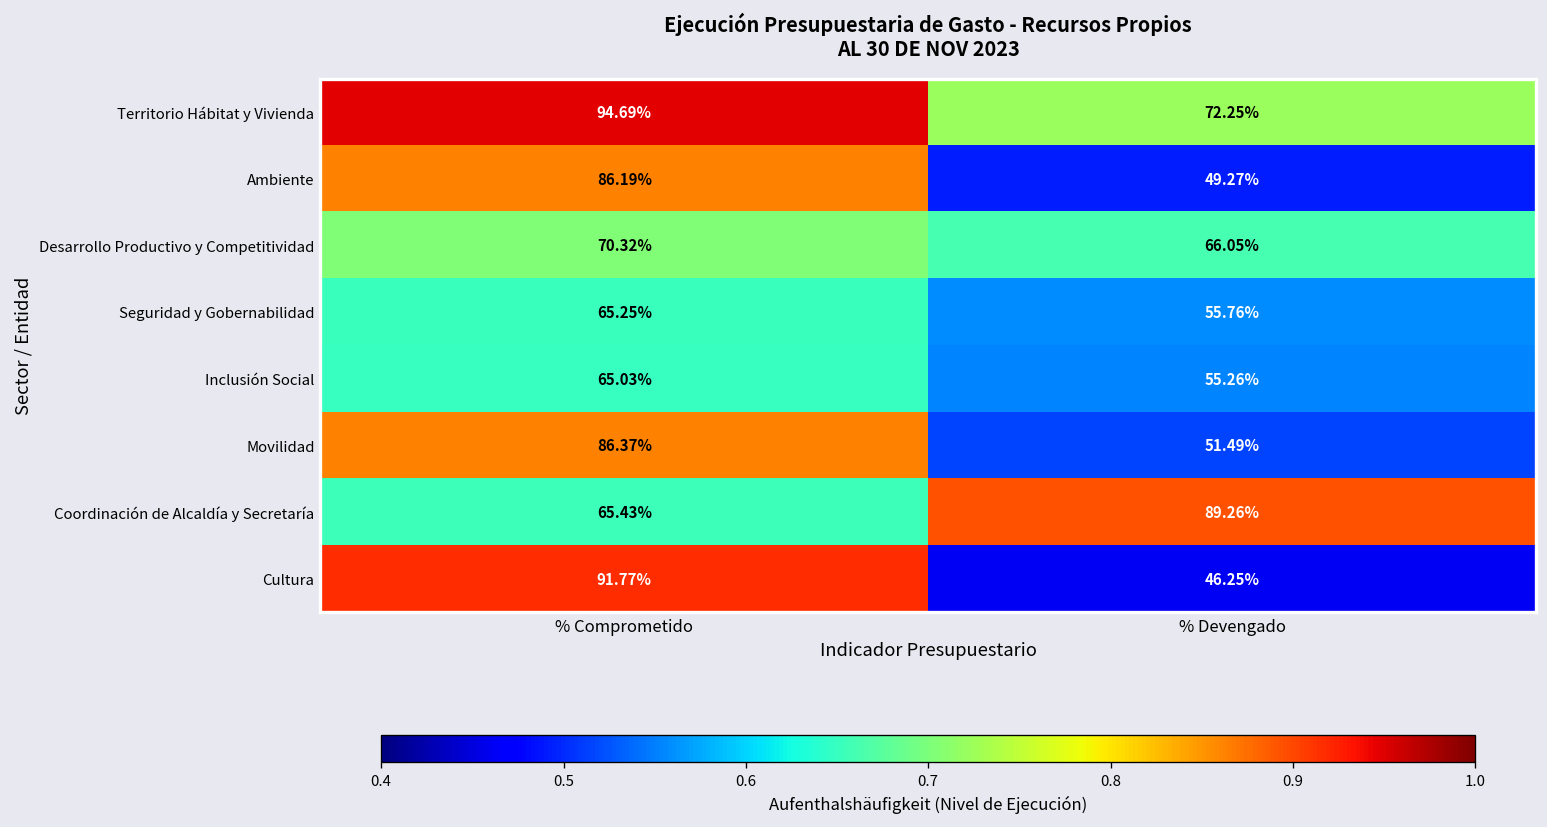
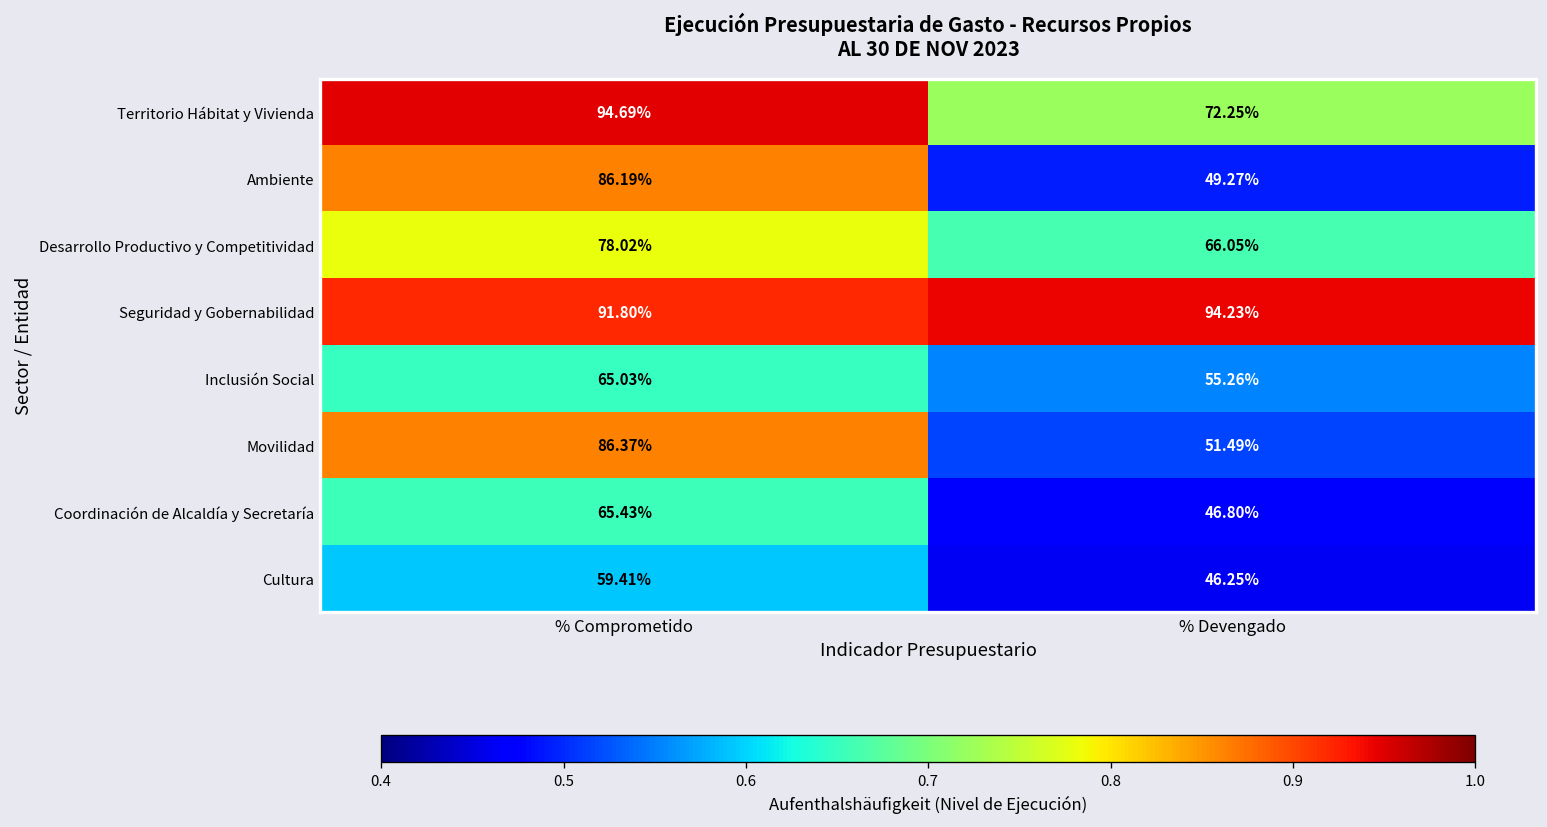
  {
    "Territorio Hábitat y Vivienda": {
      "% Comprometido": "94.69%",
      "% Devengado": "72.25%"
    },
    "Ambiente": {
      "% Comprometido": "86.19%",
      "% Devengado": "49.27%"
    },
    "Desarrollo Productivo y Competitividad": {
-     "% Comprometido": "70.32%",
+     "% Comprometido": "78.02%",
      "% Devengado": "66.05%"
    },
    "Seguridad y Gobernabilidad": {
-     "% Comprometido": "65.25%",
-     "% Devengado": "55.76%"
+     "% Comprometido": "91.80%",
+     "% Devengado": "94.23%"
    },
    "Inclusión Social": {
      "% Comprometido": "65.03%",
      "% Devengado": "55.26%"
    },
    "Movilidad": {
      "% Comprometido": "86.37%",
      "% Devengado": "51.49%"
    },
    "Coordinación de Alcaldía y Secretaría": {
      "% Comprometido": "65.43%",
-     "% Devengado": "89.26%"
+     "% Devengado": "46.80%"
    },
    "Cultura": {
-     "% Comprometido": "91.77%",
+     "% Comprometido": "59.41%",
      "% Devengado": "46.25%"
    }
  }
